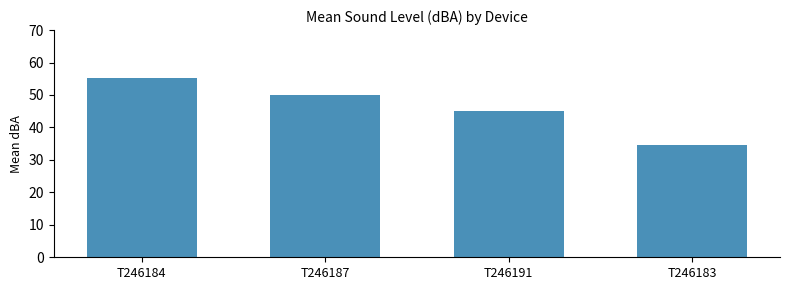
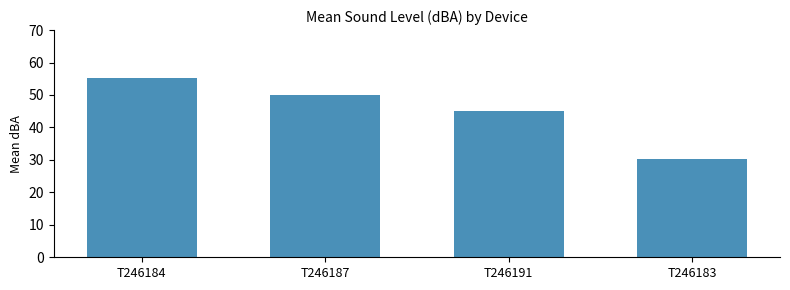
  {
    "T246184": 55,
    "T246187": 50,
    "T246191": 45,
-   "T246183": 35
+   "T246183": 30
  }
